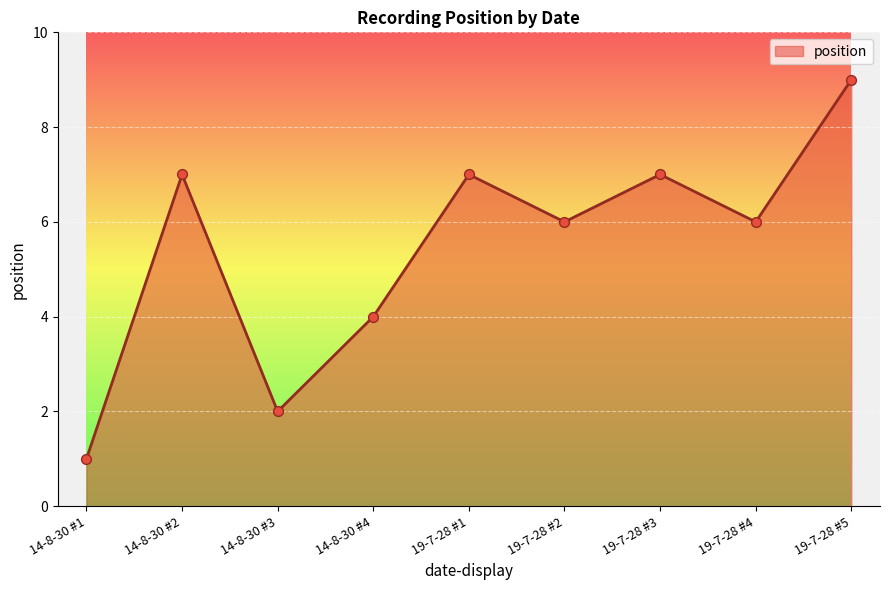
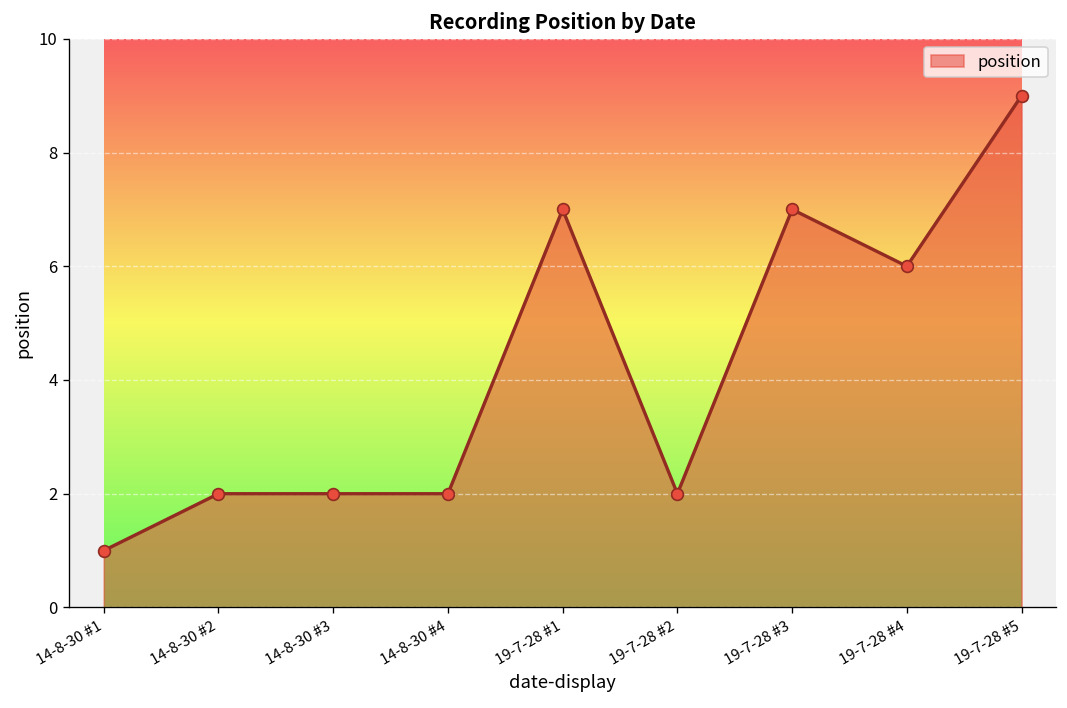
  {
    "14-8-30 #1": 1,
-   "14-8-30 #2": 7,
+   "14-8-30 #2": 2,
    "14-8-30 #3": 2,
-   "14-8-30 #4": 4,
+   "14-8-30 #4": 2,
    "19-7-28 #1": 7,
-   "19-7-28 #2": 6,
+   "19-7-28 #2": 2,
    "19-7-28 #3": 7,
    "19-7-28 #4": 6,
    "19-7-28 #5": 9
  }
